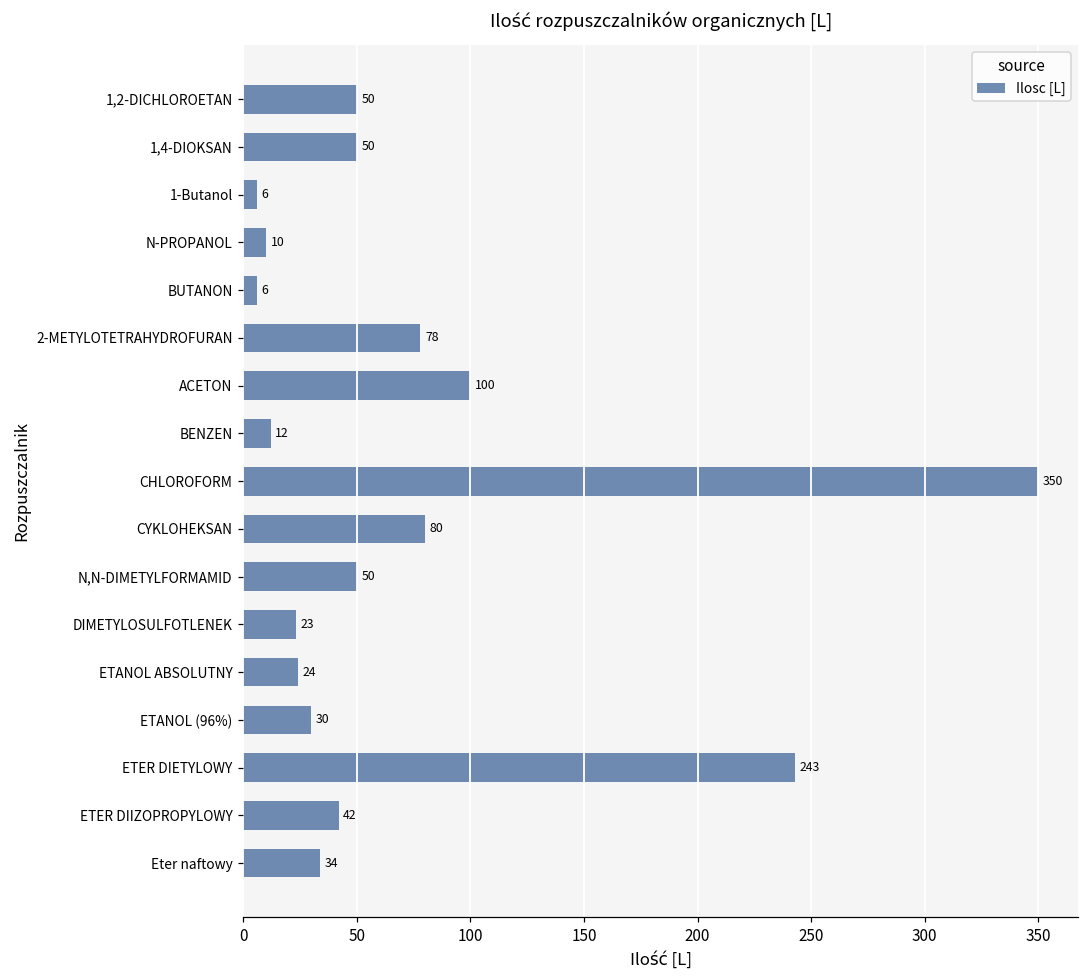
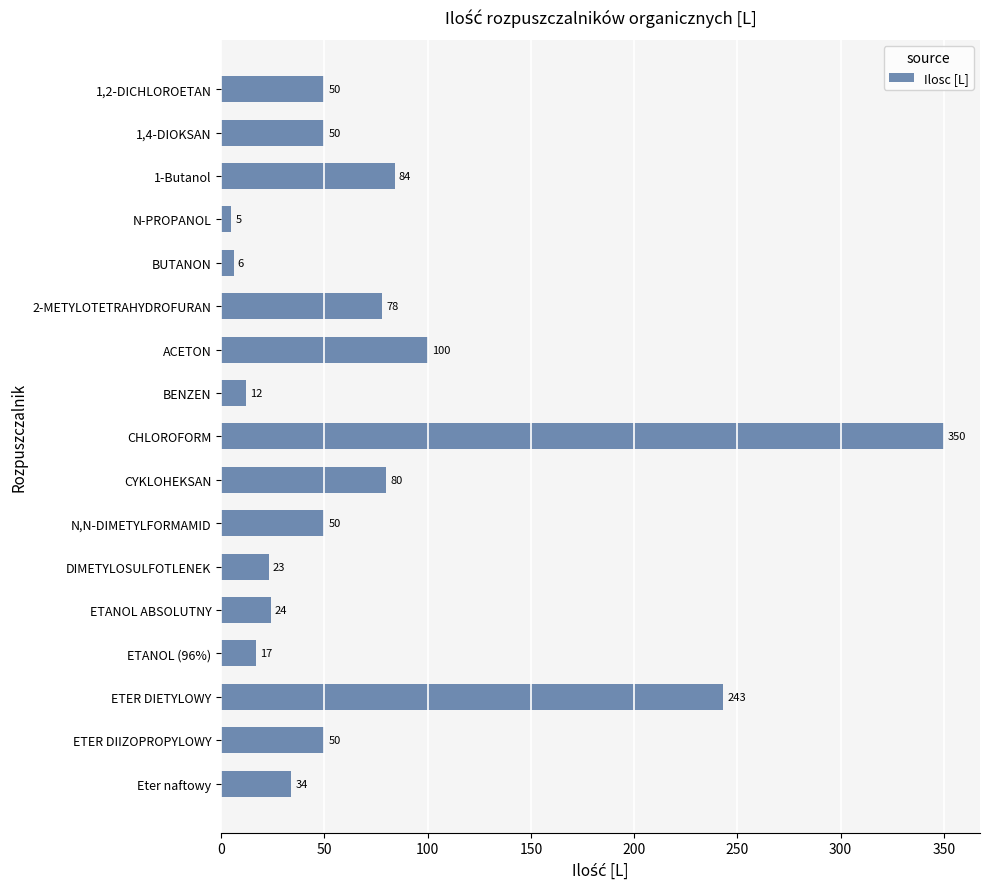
  {
    "1,2-DICHLOROETAN": 50,
    "1,4-DIOKSAN": 50,
-   "1-Butanol": 6,
-   "N-PROPANOL": 10,
+   "1-Butanol": 84,
+   "N-PROPANOL": 5,
    "BUTANON": 6,
    "2-METYLOTETRAHYDROFURAN": 78,
    "ACETON": 100,
    "BENZEN": 12,
    "CHLOROFORM": 350,
    "CYKLOHEKSAN": 80,
    "N,N-DIMETYLFORMAMID": 50,
    "DIMETYLOSULFOTLENEK": 23,
    "ETANOL ABSOLUTNY": 24,
-   "ETANOL (96%)": 30,
+   "ETANOL (96%)": 17,
    "ETER DIETYLOWY": 243,
-   "ETER DIIZOPROPYLOWY": 42,
+   "ETER DIIZOPROPYLOWY": 50,
    "Eter naftowy": 34
  }
